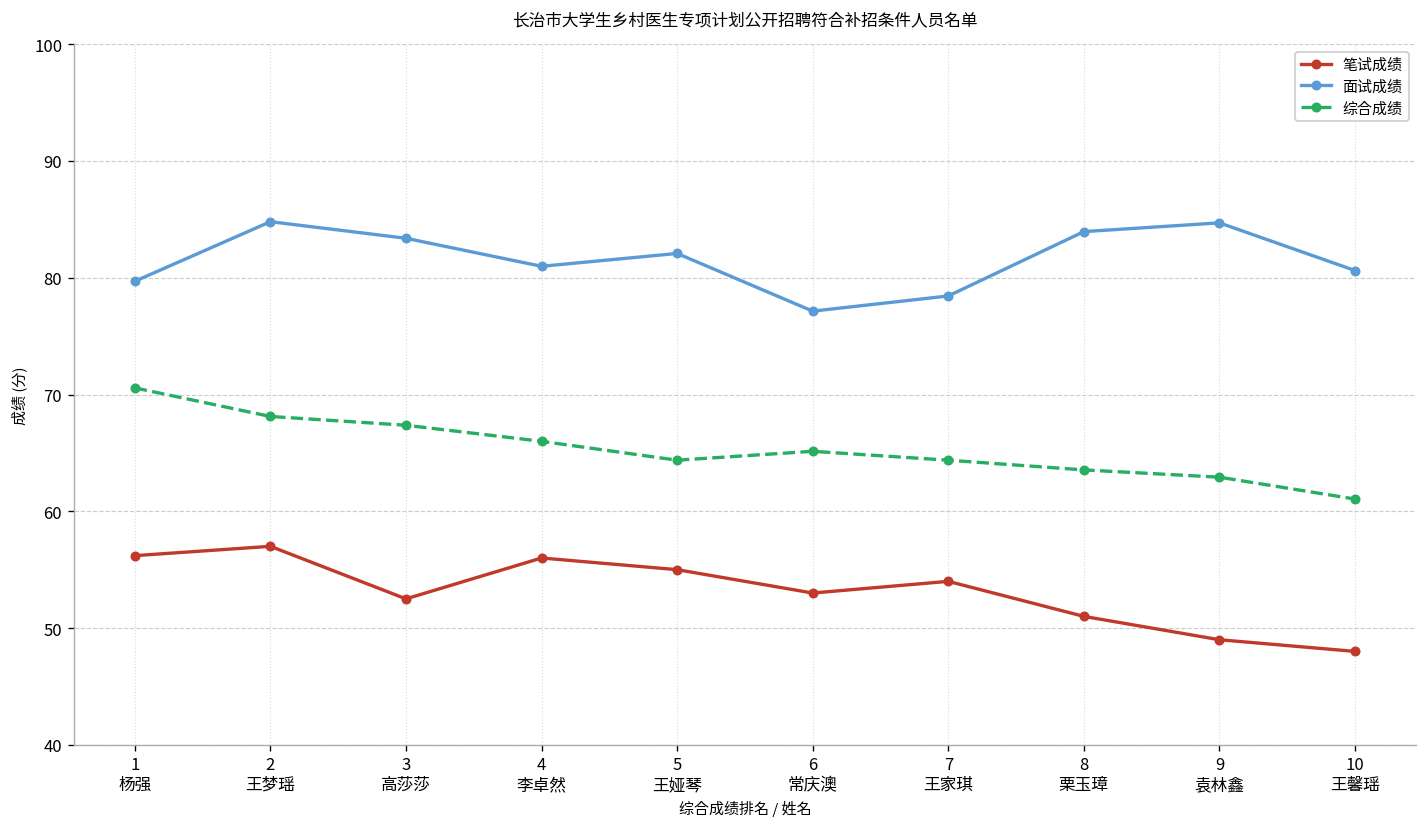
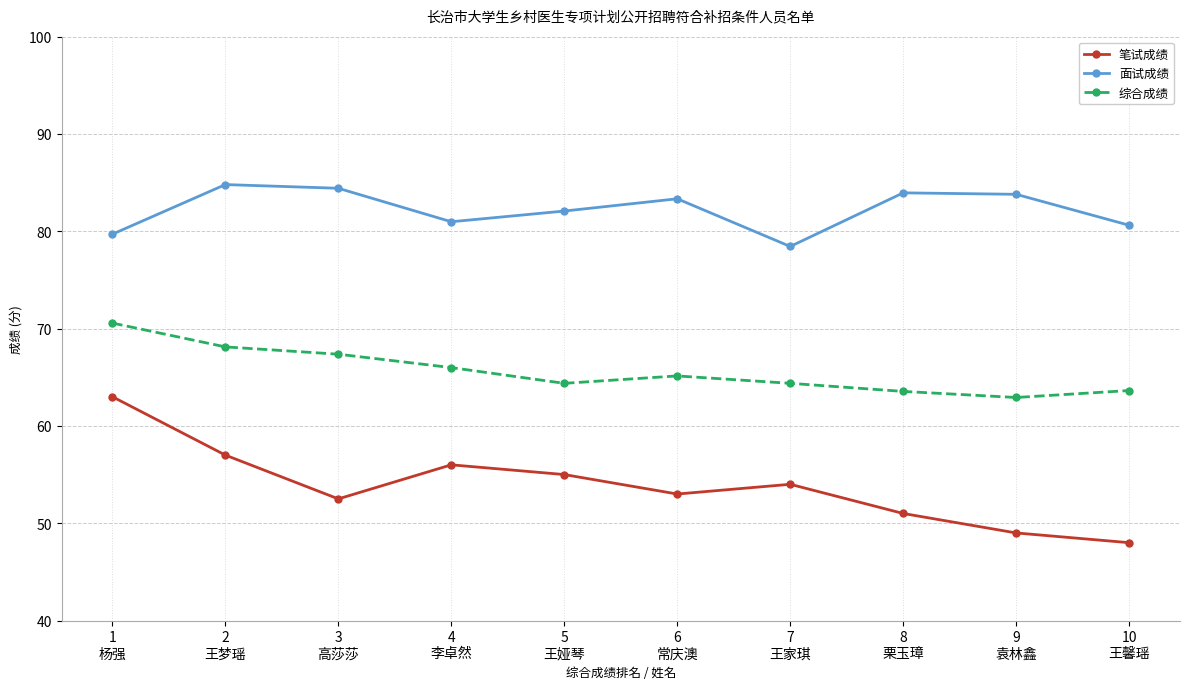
  {
    "笔试成绩": {
-     "1 杨强": 56,
+     "1 杨强": 63,
      "2 王梦瑶": 57,
      "3 高莎莎": 53,
      "4 李卓然": 56,
      "5 王娅琴": 55,
      "6 常庆澳": 53,
      "7 王家琪": 54,
      "8 栗玉璋": 51,
      "9 袁林鑫": 49,
      "10 王馨瑶": 48
    },
    "面试成绩": {
      "1 杨强": 80,
      "2 王梦瑶": 85,
-     "3 高莎莎": 83,
+     "3 高莎莎": 84,
      "4 李卓然": 81,
      "5 王娅琴": 82,
-     "6 常庆澳": 77,
+     "6 常庆澳": 83,
      "7 王家琪": 78,
      "8 栗玉璋": 84,
-     "9 袁林鑫": 85,
+     "9 袁林鑫": 84,
      "10 王馨瑶": 81
    },
    "综合成绩": {
      "1 杨强": 71,
      "2 王梦瑶": 68,
      "3 高莎莎": 67,
      "4 李卓然": 66,
      "5 王娅琴": 64,
      "6 常庆澳": 65,
      "7 王家琪": 64,
      "8 栗玉璋": 64,
      "9 袁林鑫": 63,
-     "10 王馨瑶": 61
+     "10 王馨瑶": 64
    }
  }
